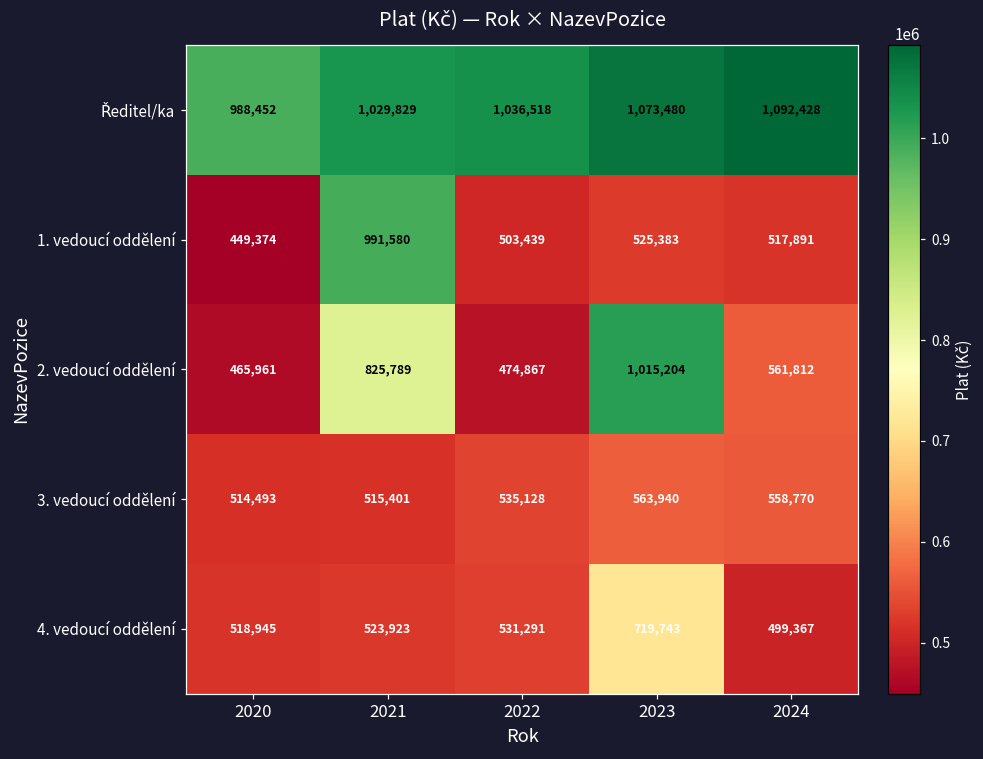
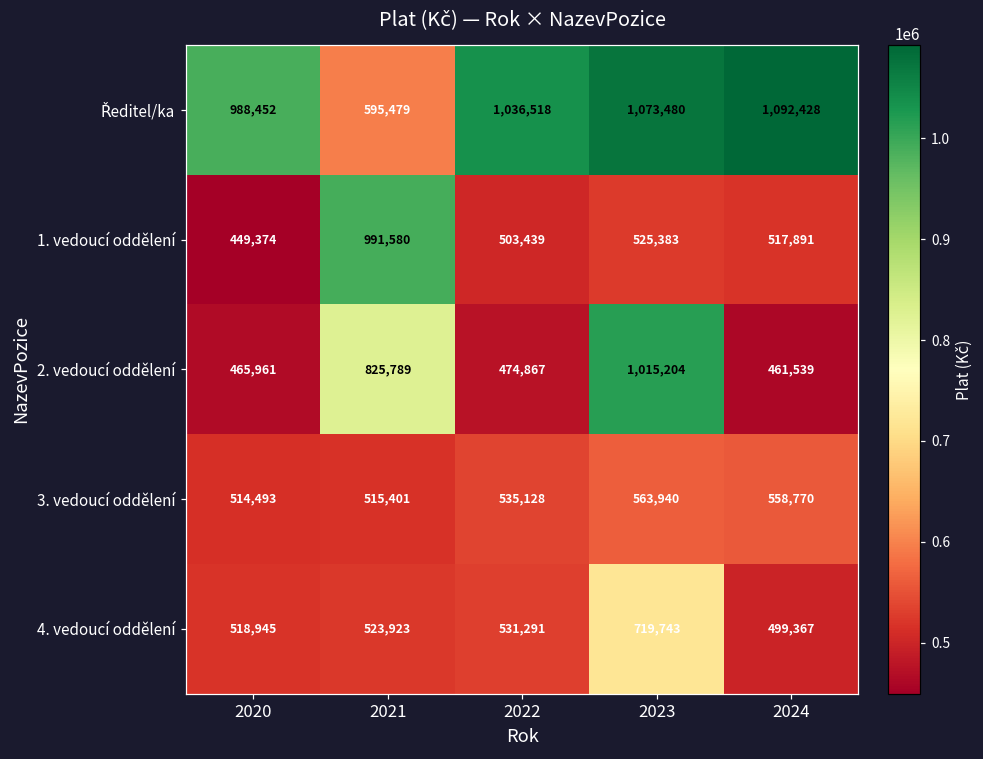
  {
    "Ředitel/ka": {
      "2020": "988,452",
-     "2021": "1,029,829",
+     "2021": "595,479",
      "2022": "1,036,518",
      "2023": "1,073,480",
      "2024": "1,092,428"
    },
    "1. vedoucí oddělení": {
      "2020": "449,374",
      "2021": "991,580",
      "2022": "503,439",
      "2023": "525,383",
      "2024": "517,891"
    },
    "2. vedoucí oddělení": {
      "2020": "465,961",
      "2021": "825,789",
      "2022": "474,867",
      "2023": "1,015,204",
-     "2024": "561,812"
+     "2024": "461,539"
    },
    "3. vedoucí oddělení": {
      "2020": "514,493",
      "2021": "515,401",
      "2022": "535,128",
      "2023": "563,940",
      "2024": "558,770"
    },
    "4. vedoucí oddělení": {
      "2020": "518,945",
      "2021": "523,923",
      "2022": "531,291",
      "2023": "719,743",
      "2024": "499,367"
    }
  }
